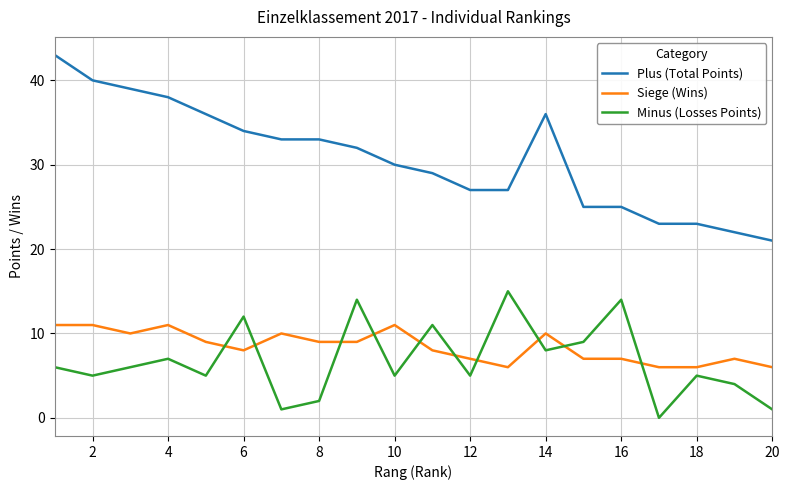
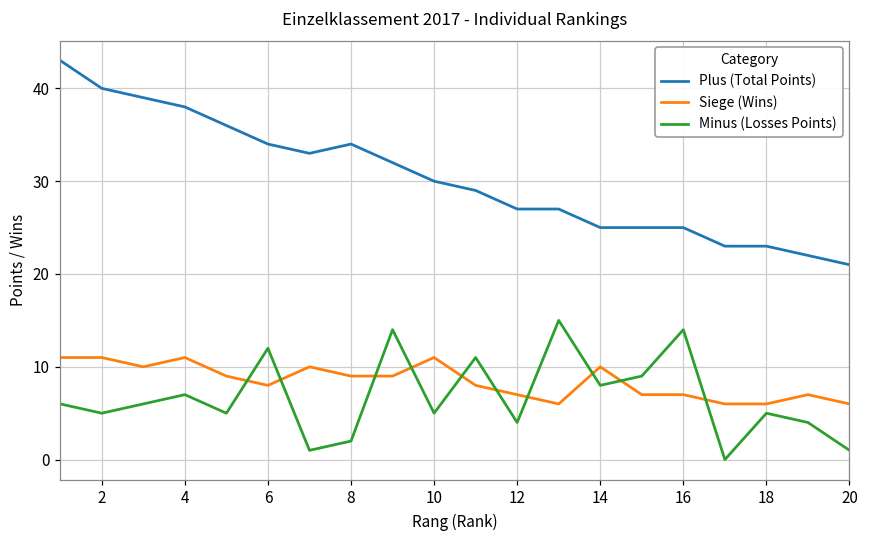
  {
    "Plus (Total Points)": {
      "2": 40,
      "4": 38,
      "6": 34,
-     "8": 33,
+     "8": 34,
      "10": 30,
      "12": 27,
-     "14": 36,
+     "14": 25,
      "16": 25,
      "18": 23,
      "20": 21
    },
    "Siege (Wins)": {
      "2": 11,
      "4": 11,
      "6": 8,
      "8": 9,
      "10": 11,
      "12": 7,
      "14": 10,
      "16": 7,
      "18": 6,
      "20": 6
    },
    "Minus (Losses Points)": {
      "2": 5,
      "4": 7,
      "6": 12,
      "8": 2,
      "10": 5,
-     "12": 5,
+     "12": 4,
      "14": 8,
      "16": 14,
      "18": 5,
      "20": 1
    }
  }
